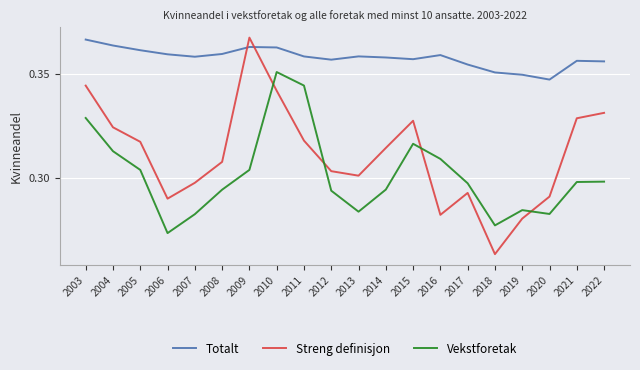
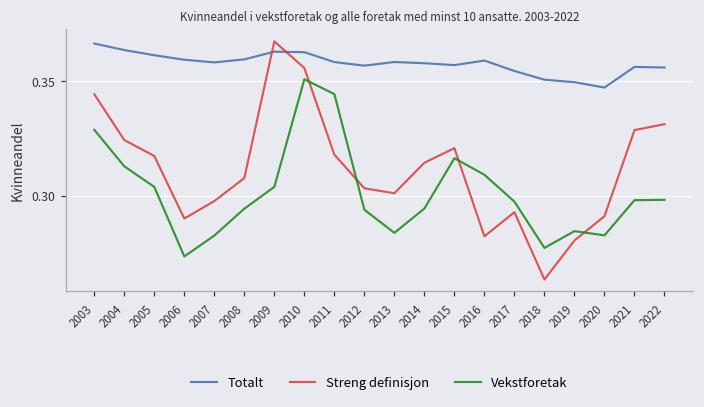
  {
    "Totalt": {
      "2003": 0.367,
      "2004": 0.364,
      "2005": 0.361,
      "2006": 0.359,
      "2007": 0.358,
      "2008": 0.360,
      "2009": 0.363,
      "2010": 0.363,
      "2011": 0.358,
      "2012": 0.357,
      "2013": 0.358,
      "2014": 0.358,
      "2015": 0.357,
      "2016": 0.359,
      "2017": 0.355,
      "2018": 0.351,
      "2019": 0.350,
      "2020": 0.347,
      "2021": 0.356,
      "2022": 0.356
    },
    "Streng definisjon": {
      "2003": 0.344,
      "2004": 0.324,
      "2005": 0.317,
      "2006": 0.290,
      "2007": 0.298,
      "2008": 0.308,
      "2009": 0.368,
-     "2010": 0.342,
+     "2010": 0.356,
      "2011": 0.318,
      "2012": 0.303,
      "2013": 0.301,
      "2014": 0.314,
-     "2015": 0.327,
+     "2015": 0.321,
      "2016": 0.282,
      "2017": 0.293,
      "2018": 0.263,
      "2019": 0.280,
      "2020": 0.291,
      "2021": 0.329,
      "2022": 0.331
    },
    "Vekstforetak": {
      "2003": 0.329,
      "2004": 0.313,
      "2005": 0.304,
      "2006": 0.273,
      "2007": 0.283,
      "2008": 0.294,
      "2009": 0.304,
      "2010": 0.351,
      "2011": 0.344,
      "2012": 0.294,
      "2013": 0.284,
      "2014": 0.294,
      "2015": 0.316,
      "2016": 0.309,
      "2017": 0.297,
      "2018": 0.277,
      "2019": 0.284,
      "2020": 0.283,
      "2021": 0.298,
      "2022": 0.298
    }
  }
